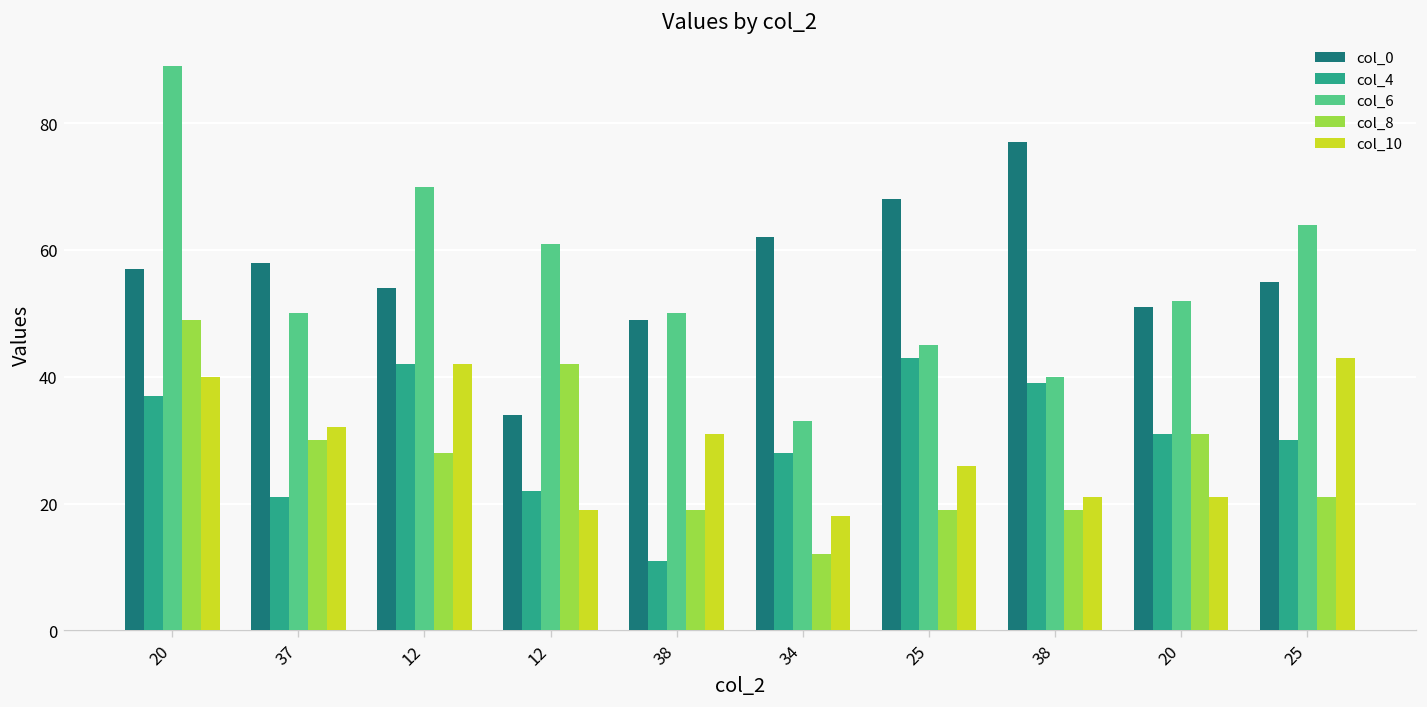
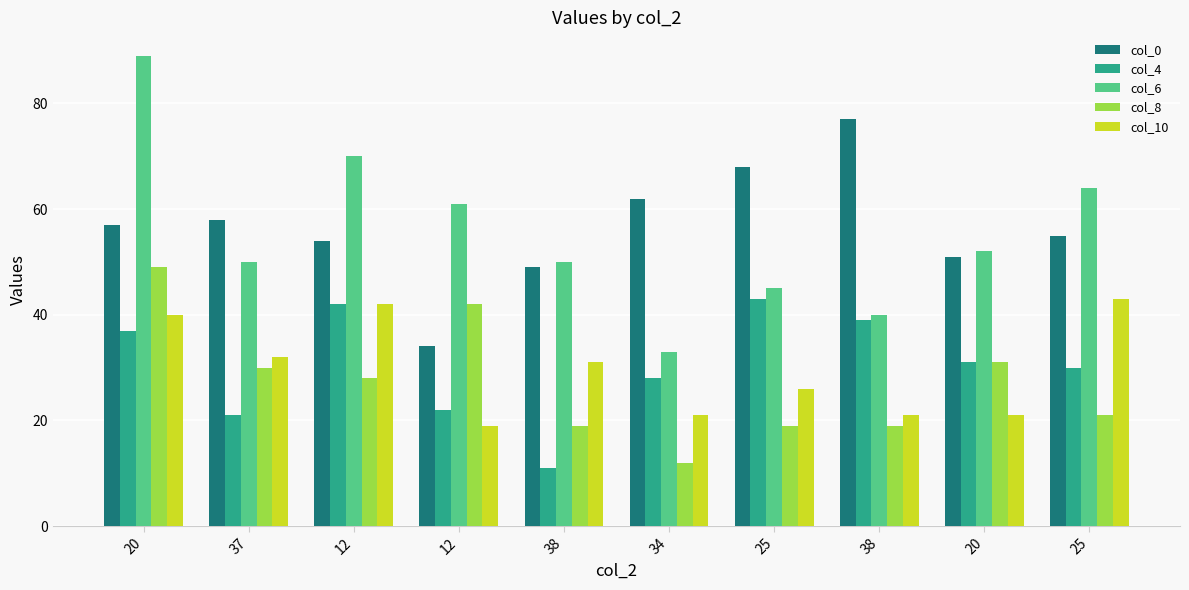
  {
    "col_8": {
      "37": 30,
      "34": 12
    },
    "col_10": {
      "37": 32,
-     "34": 18
+     "34": 21
    }
  }
